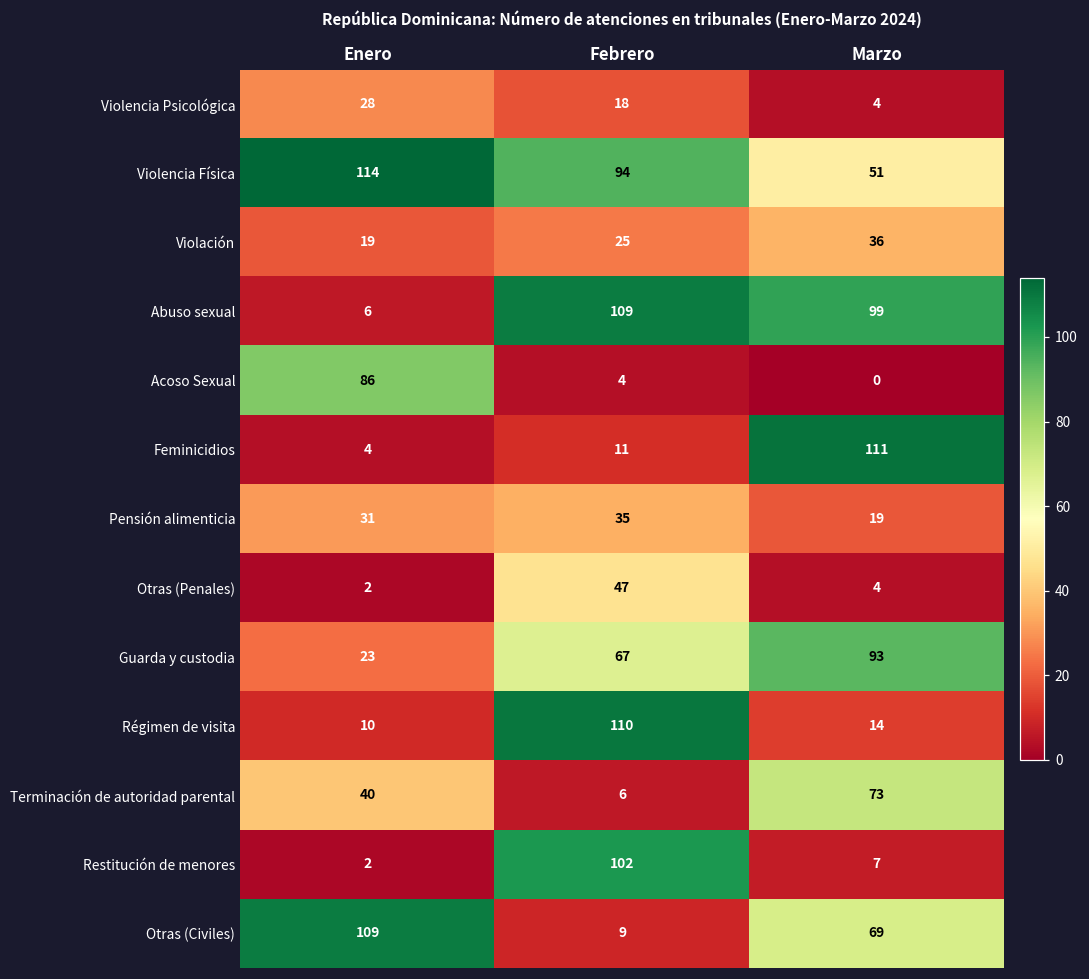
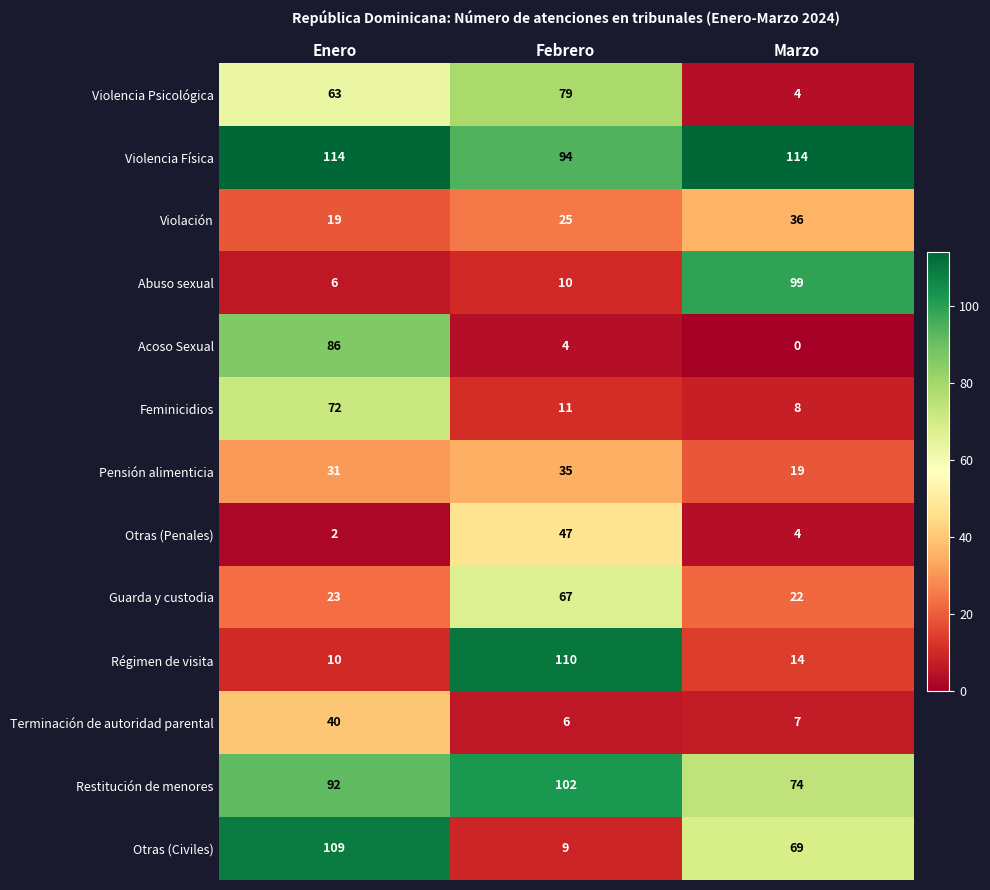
  {
    "Violencia Psicológica": {
-     "Enero": 28,
-     "Febrero": 18,
+     "Enero": 63,
+     "Febrero": 79,
      "Marzo": 4
    },
    "Violencia Física": {
      "Enero": 114,
      "Febrero": 94,
-     "Marzo": 51
+     "Marzo": 114
    },
    "Violación": {
      "Enero": 19,
      "Febrero": 25,
      "Marzo": 36
    },
    "Abuso sexual": {
      "Enero": 6,
-     "Febrero": 109,
+     "Febrero": 10,
      "Marzo": 99
    },
    "Acoso Sexual": {
      "Enero": 86,
      "Febrero": 4,
      "Marzo": 0
    },
    "Feminicidios": {
-     "Enero": 4,
+     "Enero": 72,
      "Febrero": 11,
-     "Marzo": 111
+     "Marzo": 8
    },
    "Pensión alimenticia": {
      "Enero": 31,
      "Febrero": 35,
      "Marzo": 19
    },
    "Otras (Penales)": {
      "Enero": 2,
      "Febrero": 47,
      "Marzo": 4
    },
    "Guarda y custodia": {
      "Enero": 23,
      "Febrero": 67,
-     "Marzo": 93
+     "Marzo": 22
    },
    "Régimen de visita": {
      "Enero": 10,
      "Febrero": 110,
      "Marzo": 14
    },
    "Terminación de autoridad parental": {
      "Enero": 40,
      "Febrero": 6,
-     "Marzo": 73
+     "Marzo": 7
    },
    "Restitución de menores": {
-     "Enero": 2,
+     "Enero": 92,
      "Febrero": 102,
-     "Marzo": 7
+     "Marzo": 74
    },
    "Otras (Civiles)": {
      "Enero": 109,
      "Febrero": 9,
      "Marzo": 69
    }
  }
